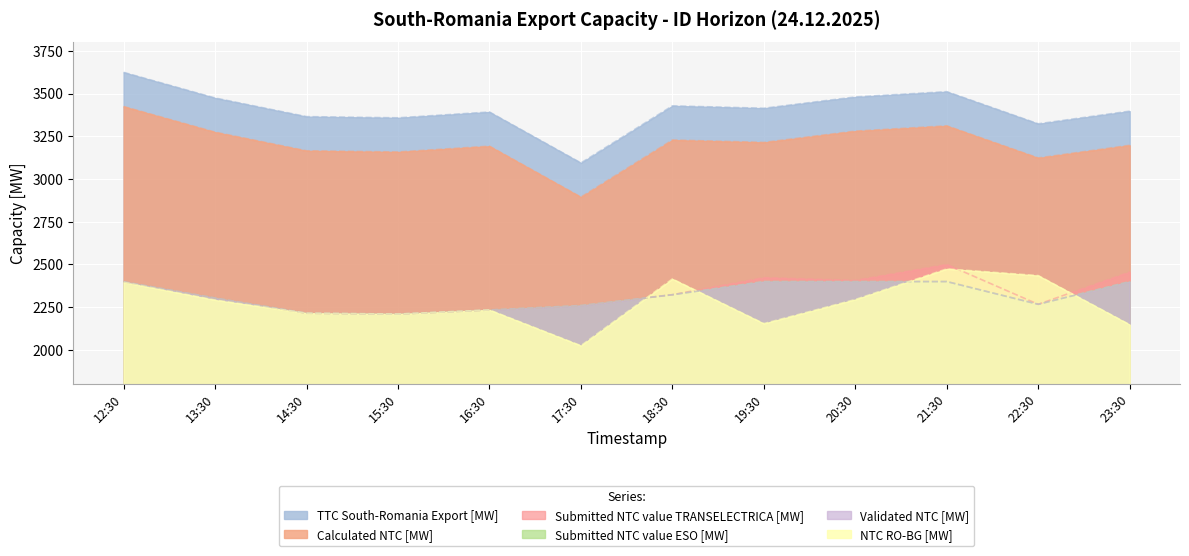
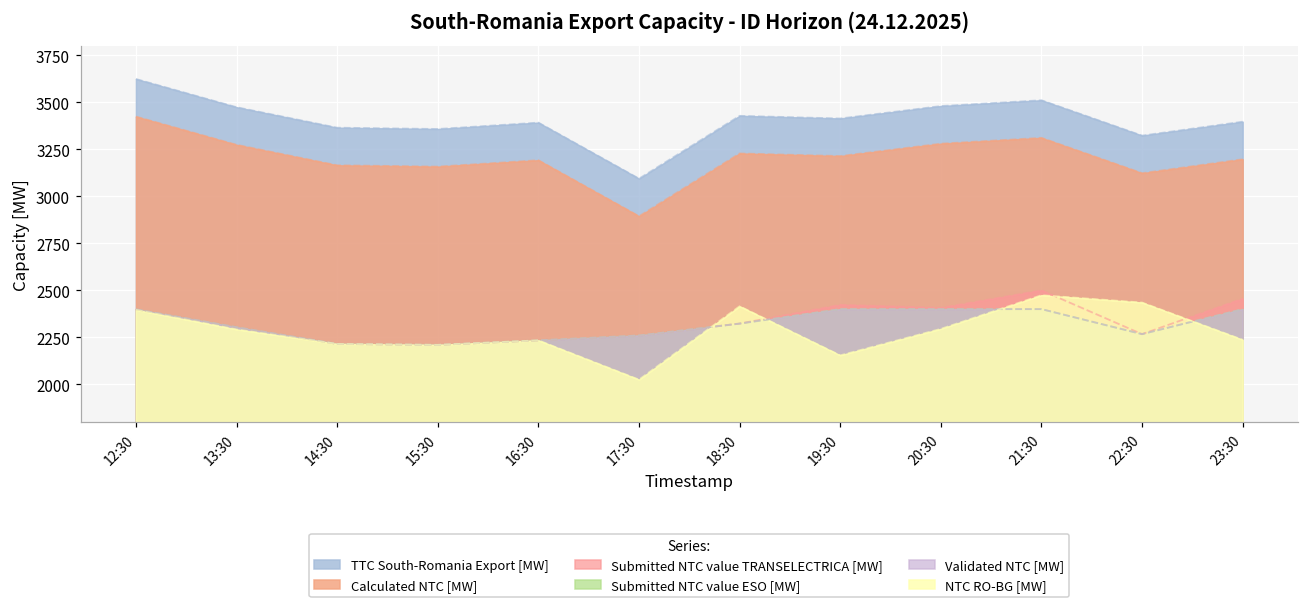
  {
    "NTC RO-BG [MW]": {
      "17:30": 2030,
      "18:30": 2420,
      "19:30": 2150,
      "20:30": 2300,
      "21:30": 2470,
      "22:30": 2440,
-     "23:30": 2150
+     "23:30": 2240
    }
  }
